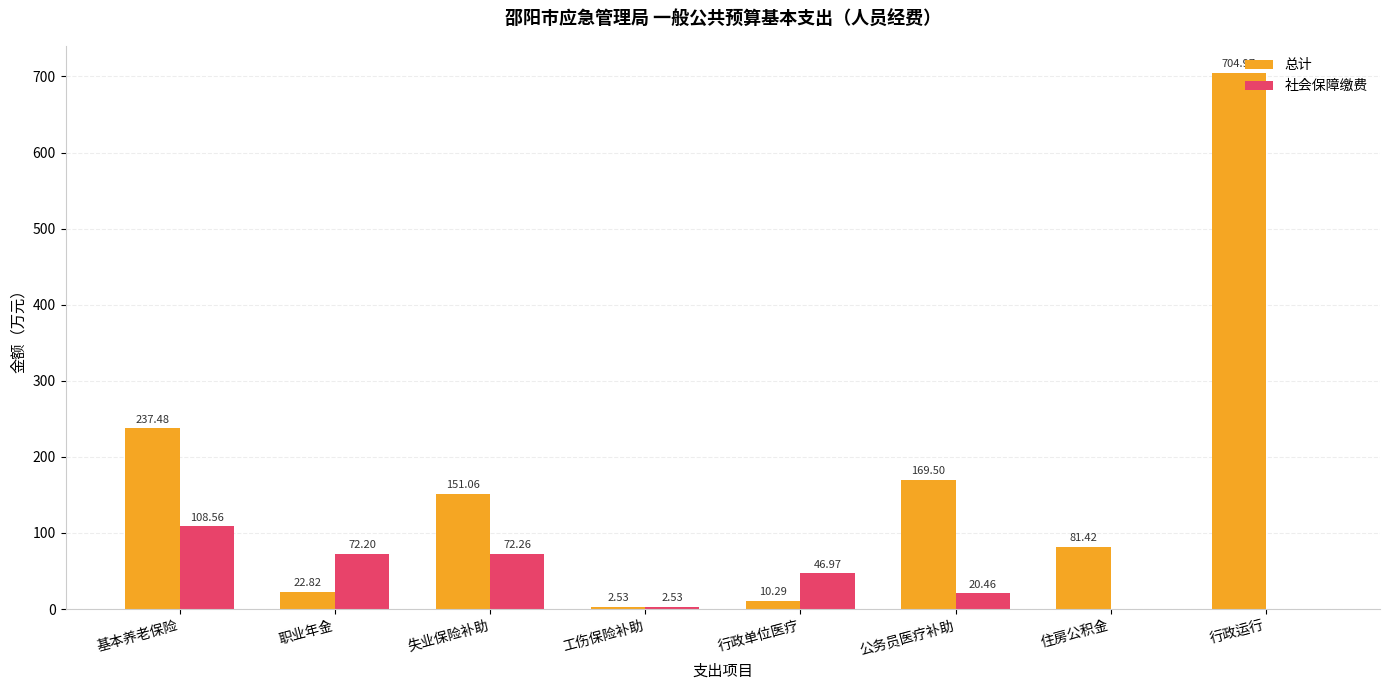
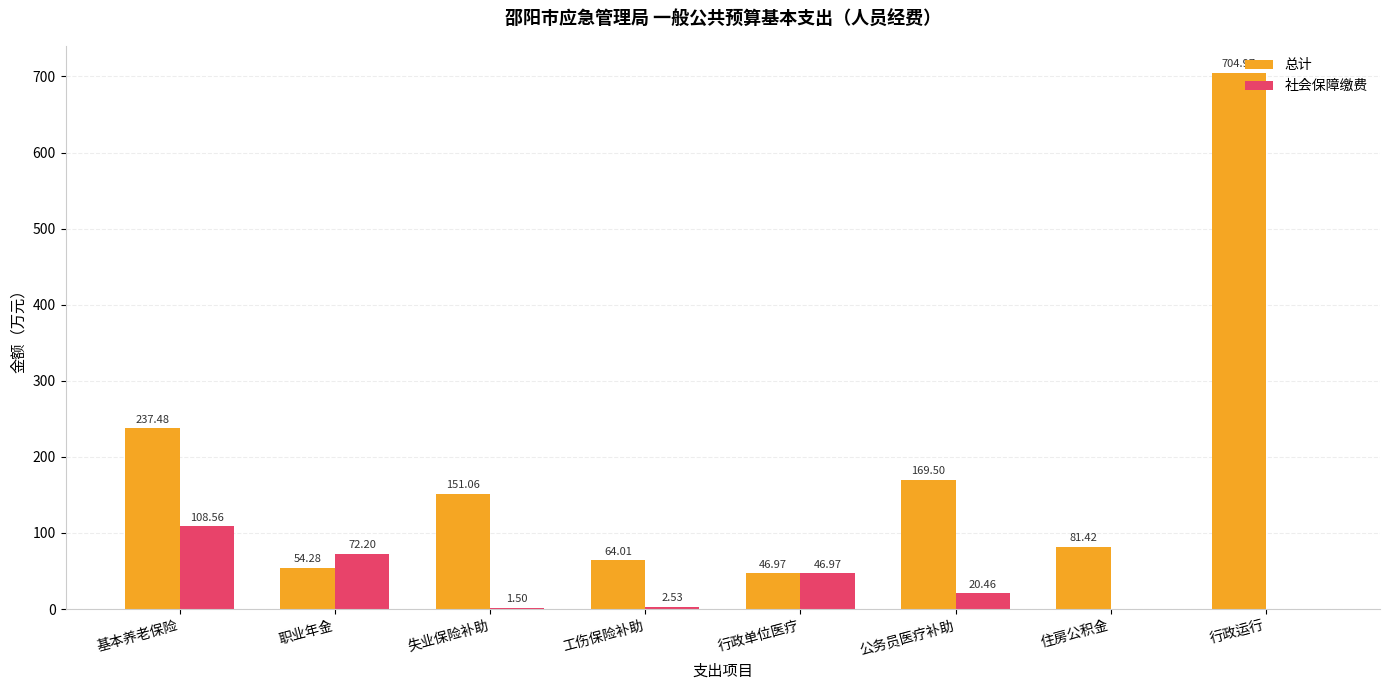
  {
    "总计": {
      "基本养老保险": 237.48,
-     "职业年金": 22.82,
+     "职业年金": 54.28,
      "失业保险补助": 151.06,
-     "工伤保险补助": 2.53,
-     "行政单位医疗": 10.29,
+     "工伤保险补助": 64.01,
+     "行政单位医疗": 46.97,
      "公务员医疗补助": 169.50,
      "住房公积金": 81.42,
      "行政运行": 704.97
    },
    "社会保障缴费": {
      "基本养老保险": 108.56,
      "职业年金": 72.20,
-     "失业保险补助": 72.26,
+     "失业保险补助": 1.50,
      "工伤保险补助": 2.53,
      "行政单位医疗": 46.97,
      "公务员医疗补助": 20.46
    }
  }
